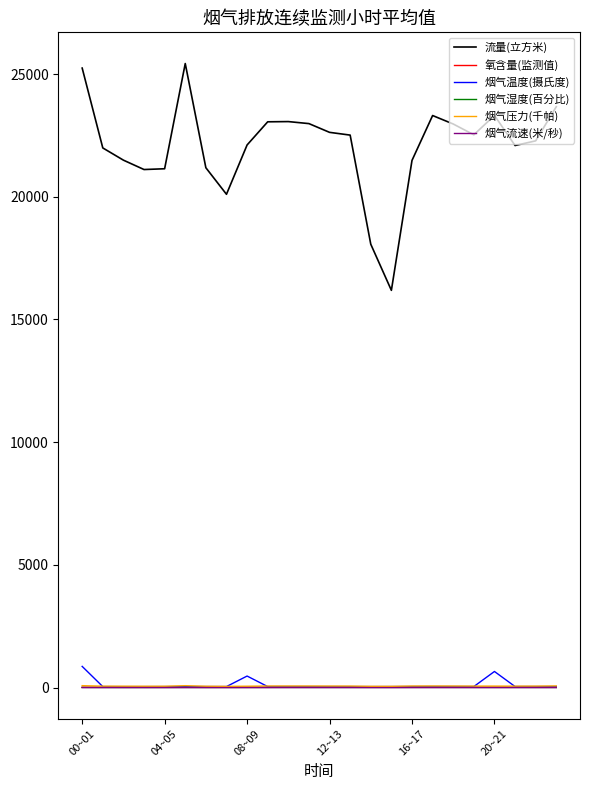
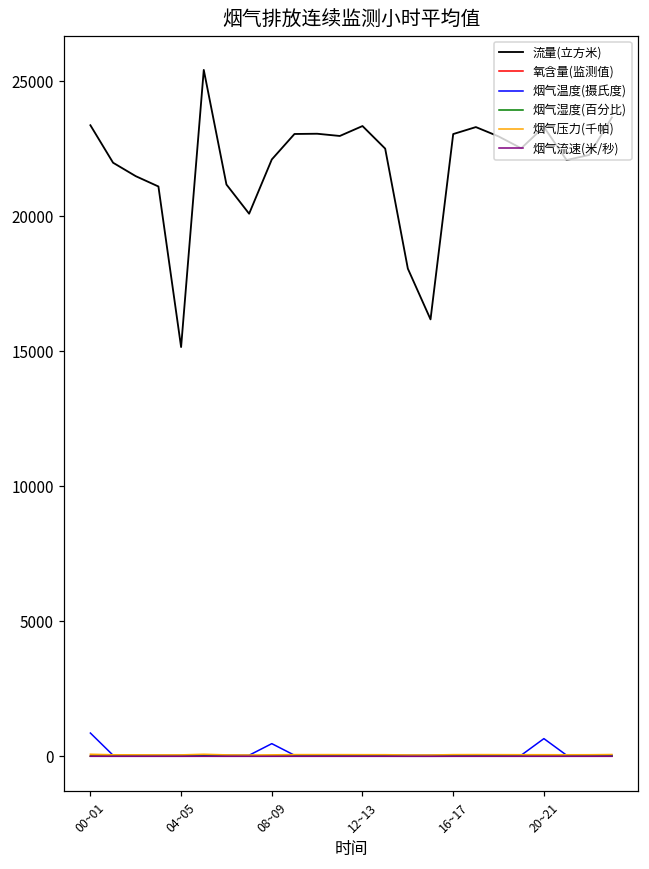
  {
    "流量(立方米)": {
-     "00~01": 25200,
-     "04~05": 21100,
+     "00~01": 23400,
+     "04~05": 15200,
      "08~09": 22100,
-     "12~13": 22600,
-     "16~17": 21500
+     "12~13": 23300,
+     "16~17": 23100
    },
    "烟气温度(摄氏度)": {
      "00~01": 900,
      "08~09": 500,
      "20~21": 700
    }
  }
